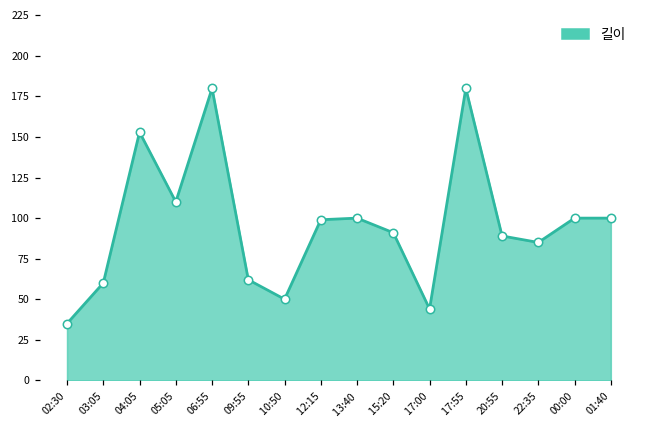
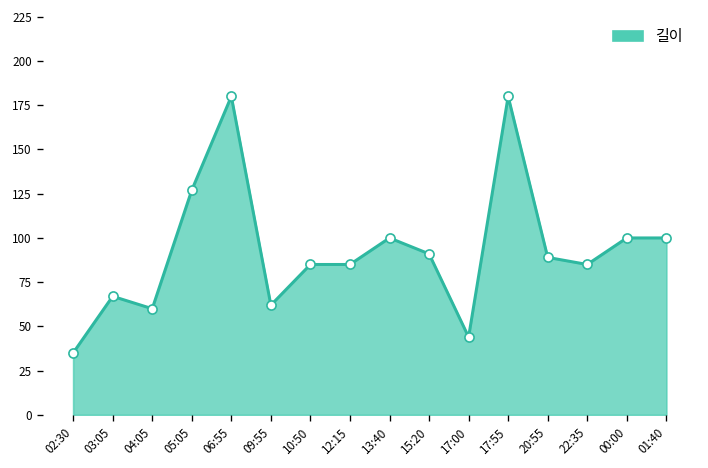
  {
    "02:30": 35,
-   "03:05": 60,
-   "04:05": 153,
-   "05:05": 110,
+   "03:05": 67,
+   "04:05": 60,
+   "05:05": 127,
    "06:55": 180,
    "09:55": 62,
-   "10:50": 50,
-   "12:15": 99,
+   "10:50": 85,
+   "12:15": 85,
    "13:40": 100,
    "15:20": 91,
    "17:00": 44,
    "17:55": 180,
    "20:55": 89,
    "22:35": 85,
    "00:00": 100,
    "01:40": 100
  }
